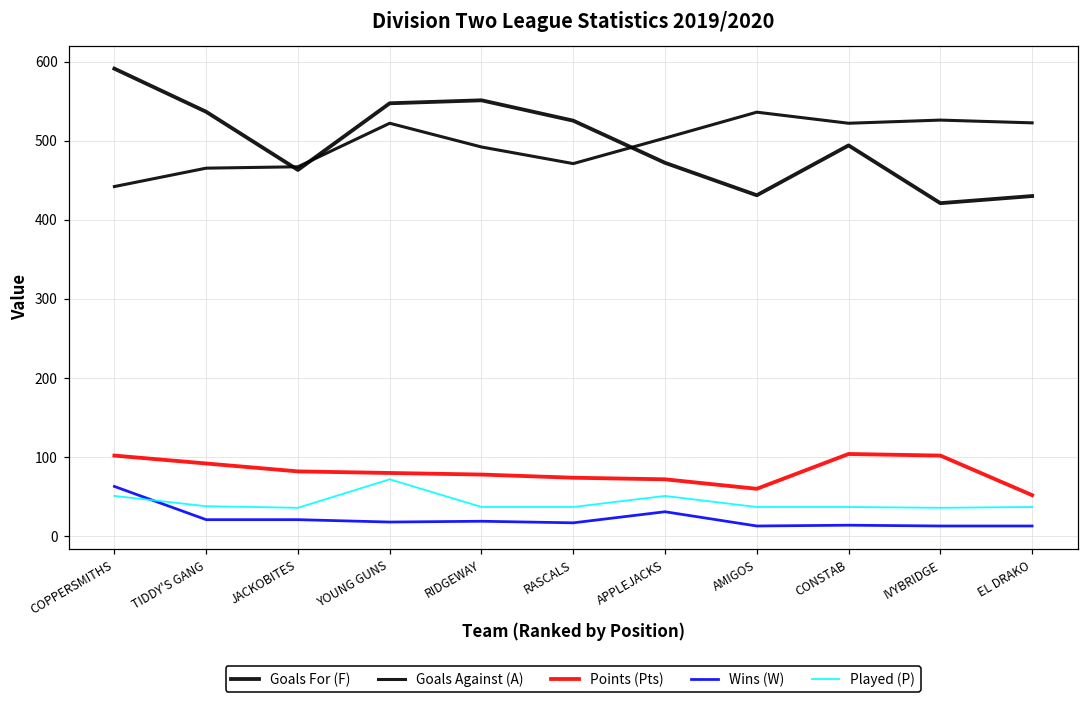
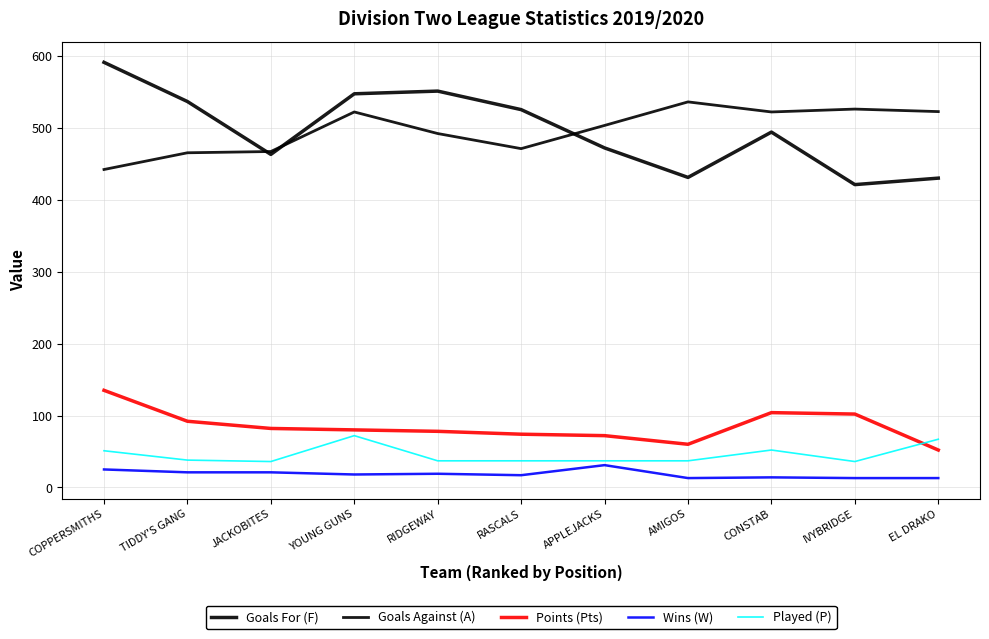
  {
    "Points (Pts)": {
-     "COPPERSMITHS": 100,
+     "COPPERSMITHS": 140,
      "TIDDY'S GANG": 90,
      "JACKOBITES": 80,
      "YOUNG GUNS": 80,
      "RIDGEWAY": 80,
      "RASCALS": 70,
      "APPLEJACKS": 70,
      "AMIGOS": 60,
      "CONSTAB": 100,
      "IVYBRIDGE": 100,
      "EL DRAKO": 50
    },
    "Wins (W)": {
-     "COPPERSMITHS": 60,
+     "COPPERSMITHS": 30,
      "TIDDY'S GANG": 20,
      "JACKOBITES": 20,
      "YOUNG GUNS": 20,
      "RIDGEWAY": 20,
      "RASCALS": 20,
      "APPLEJACKS": 30,
      "AMIGOS": 10,
      "CONSTAB": 10,
      "IVYBRIDGE": 10,
      "EL DRAKO": 10
    },
    "Played (P)": {
      "COPPERSMITHS": 50,
      "TIDDY'S GANG": 40,
      "JACKOBITES": 40,
      "YOUNG GUNS": 70,
      "RIDGEWAY": 40,
      "RASCALS": 40,
-     "APPLEJACKS": 50,
+     "APPLEJACKS": 40,
      "AMIGOS": 40,
-     "CONSTAB": 40,
+     "CONSTAB": 50,
      "IVYBRIDGE": 40,
-     "EL DRAKO": 40
+     "EL DRAKO": 70
    }
  }
